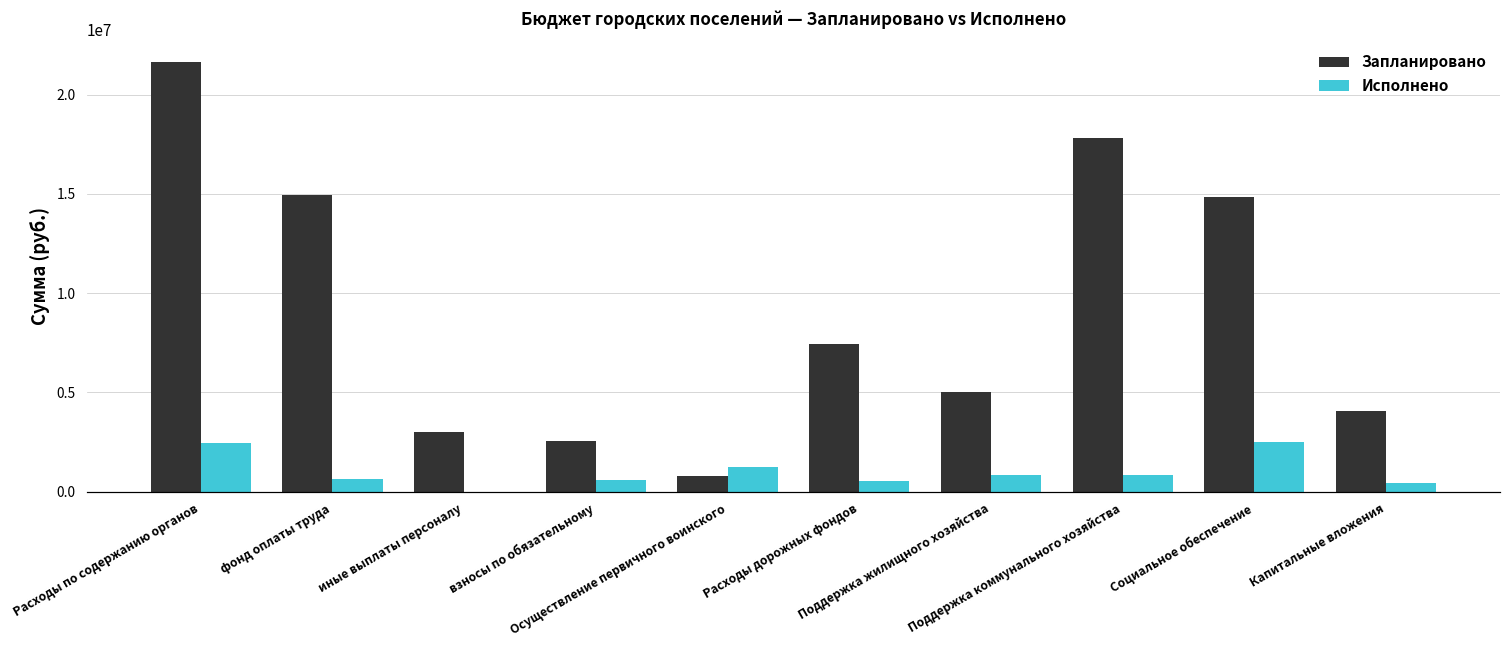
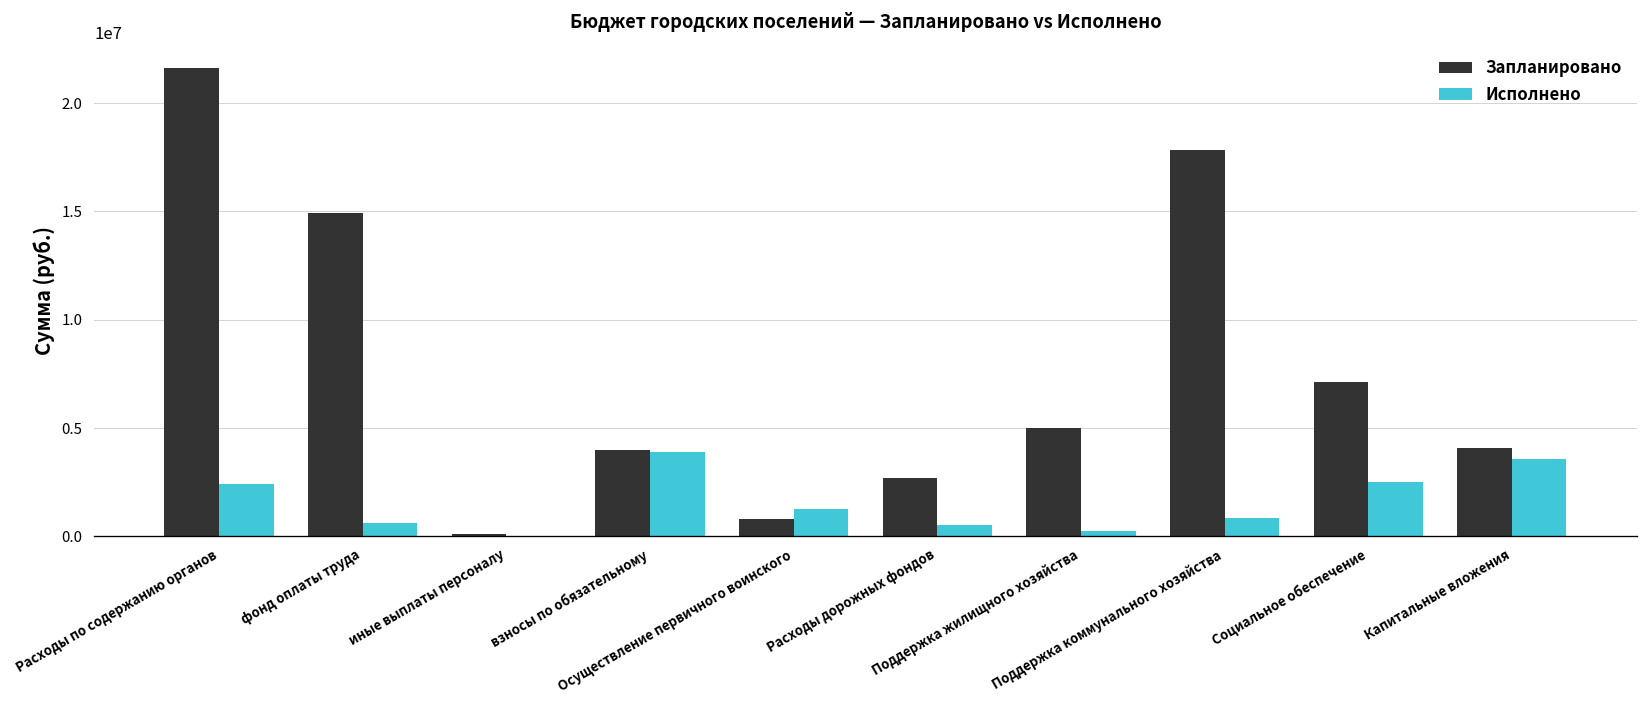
  {
    "Запланировано": {
      "Расходы по содержанию органов": 21600000,
      "фонд оплаты труда": 14900000,
-     "иные выплаты персоналу": 3000000,
-     "взносы по обязательному": 2500000,
+     "иные выплаты персоналу": 100000,
+     "взносы по обязательному": 4000000,
      "Осуществление первичного воинского": 800000,
-     "Расходы дорожных фондов": 7500000,
+     "Расходы дорожных фондов": 2700000,
      "Поддержка жилищного хозяйства": 5000000,
      "Поддержка коммунального хозяйства": 17800000,
-     "Социальное обеспечение": 14800000,
+     "Социальное обеспечение": 7100000,
      "Капитальные вложения": 4100000
    },
    "Исполнено": {
      "Расходы по содержанию органов": 2400000,
      "фонд оплаты труда": 600000,
-     "взносы по обязательному": 600000,
+     "взносы по обязательному": 3900000,
      "Осуществление первичного воинского": 1300000,
      "Расходы дорожных фондов": 500000,
-     "Поддержка жилищного хозяйства": 800000,
+     "Поддержка жилищного хозяйства": 300000,
      "Поддержка коммунального хозяйства": 900000,
      "Социальное обеспечение": 2500000,
-     "Капитальные вложения": 500000
+     "Капитальные вложения": 3600000
    }
  }
